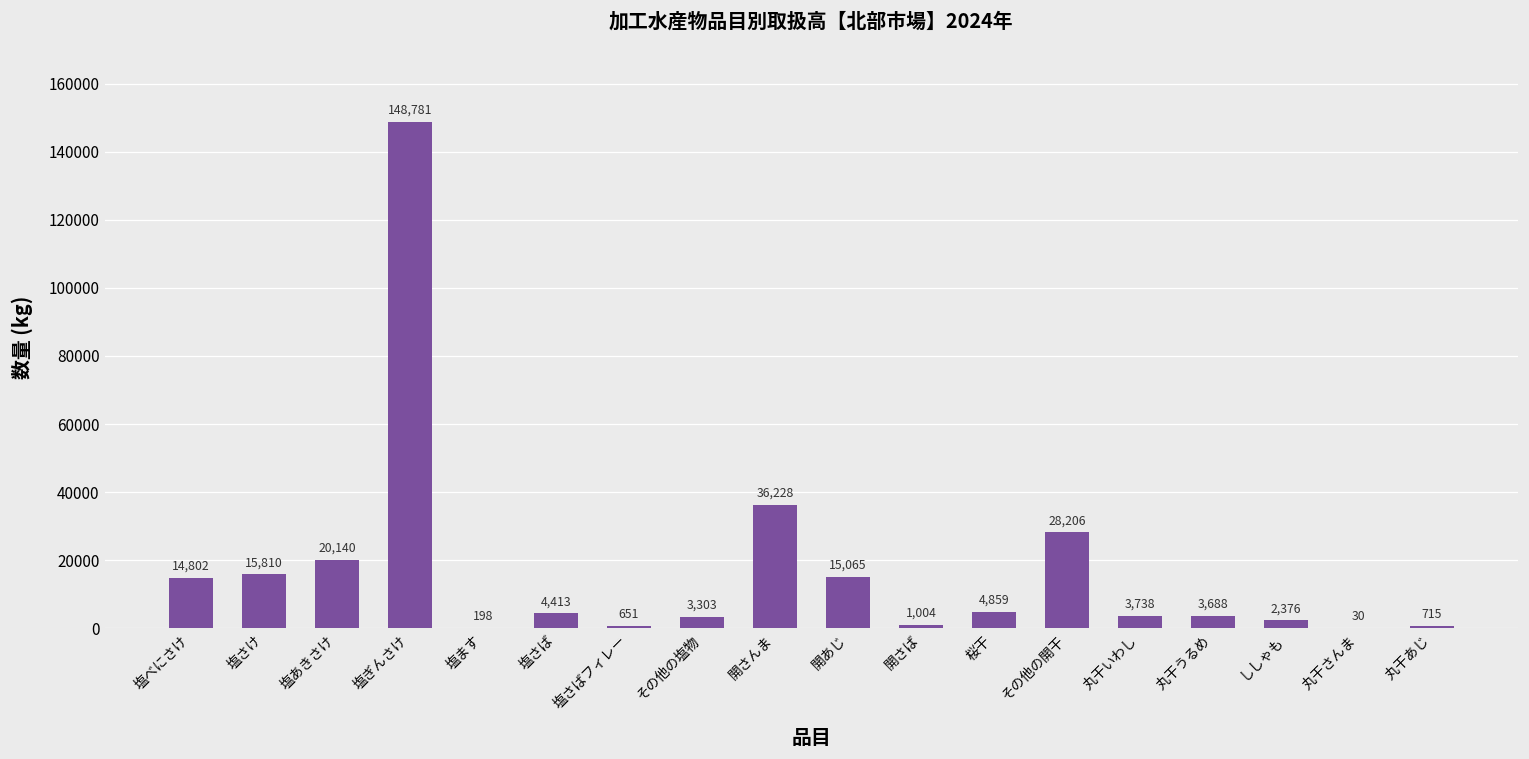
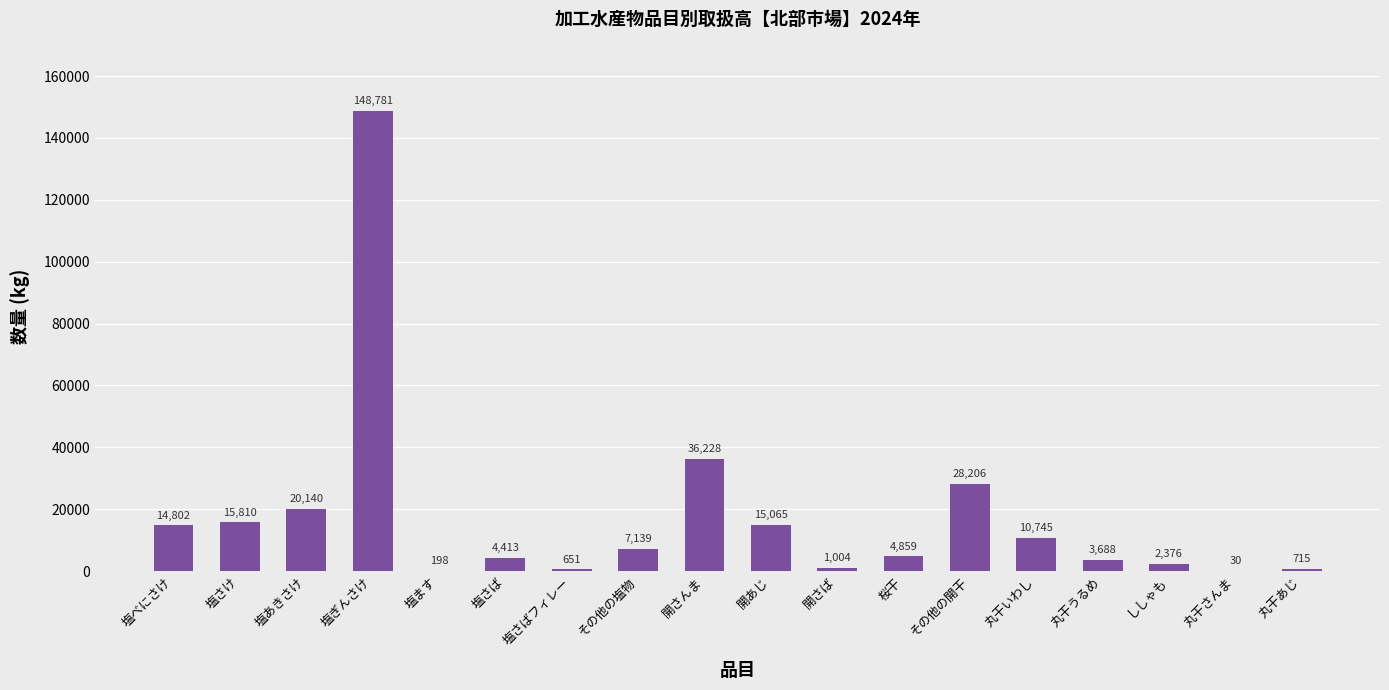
  {
    "塩べにさけ": "14,802",
    "塩さけ": "15,810",
    "塩あきさけ": "20,140",
    "塩ぎんさけ": "148,781",
    "塩ます": "198",
    "塩さば": "4,413",
    "塩さばフィレー": "651",
-   "その他の塩物": "3,303",
+   "その他の塩物": "7,139",
    "開さんま": "36,228",
    "開あじ": "15,065",
    "開さば": "1,004",
    "桜干": "4,859",
    "その他の開干": "28,206",
-   "丸干いわし": "3,738",
+   "丸干いわし": "10,745",
    "丸干うるめ": "3,688",
    "ししゃも": "2,376",
    "丸干さんま": "30",
    "丸干あじ": "715"
  }
